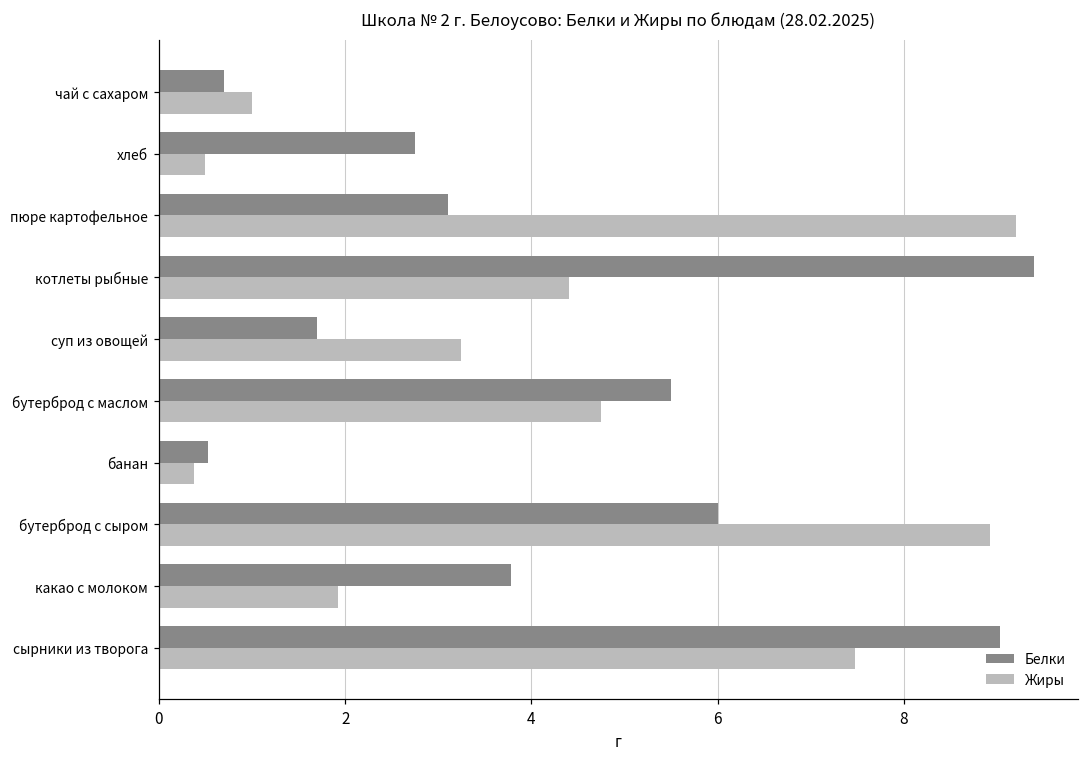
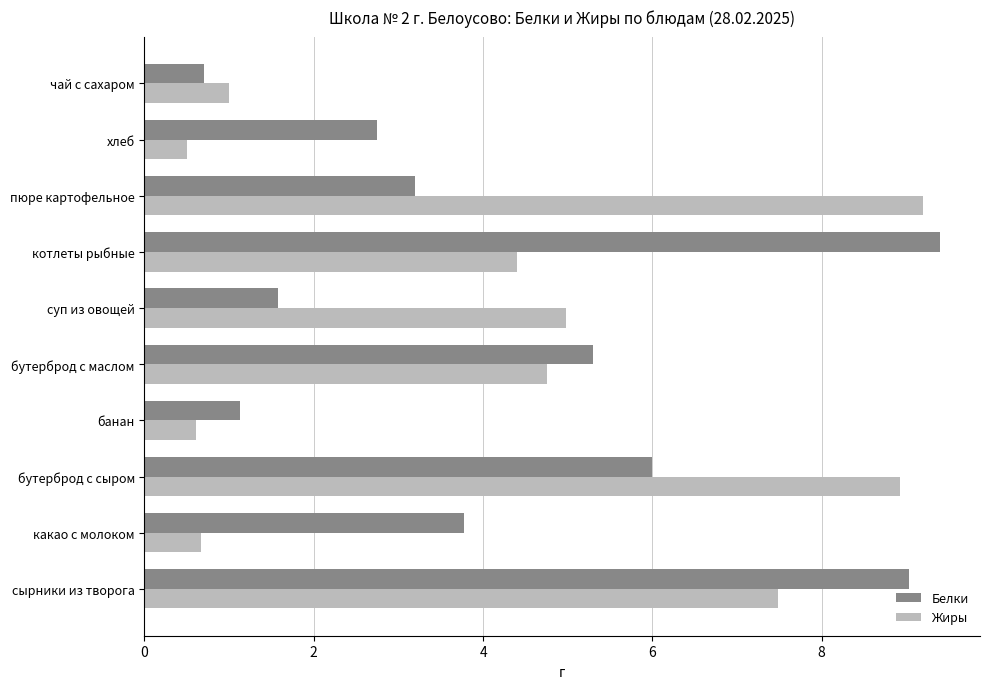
  {
    "Белки": {
      "чай с сахаром": 0.7,
      "хлеб": 2.8,
-     "пюре картофельное": 3.1,
+     "пюре картофельное": 3.2,
      "котлеты рыбные": 9.4,
-     "суп из овощей": 1.7,
-     "бутерброд с маслом": 5.5,
-     "банан": 0.5,
+     "суп из овощей": 1.6,
+     "бутерброд с маслом": 5.3,
+     "банан": 1.1,
      "бутерброд с сыром": 6.0,
      "какао с молоком": 3.8,
      "сырники из творога": 9.0
    },
    "Жиры": {
      "чай с сахаром": 1.0,
      "хлеб": 0.5,
      "пюре картофельное": 9.2,
      "котлеты рыбные": 4.4,
-     "суп из овощей": 3.2,
+     "суп из овощей": 5.0,
      "бутерброд с маслом": 4.8,
-     "банан": 0.4,
+     "банан": 0.6,
      "бутерброд с сыром": 8.9,
-     "какао с молоком": 1.9,
+     "какао с молоком": 0.7,
      "сырники из творога": 7.5
    }
  }
